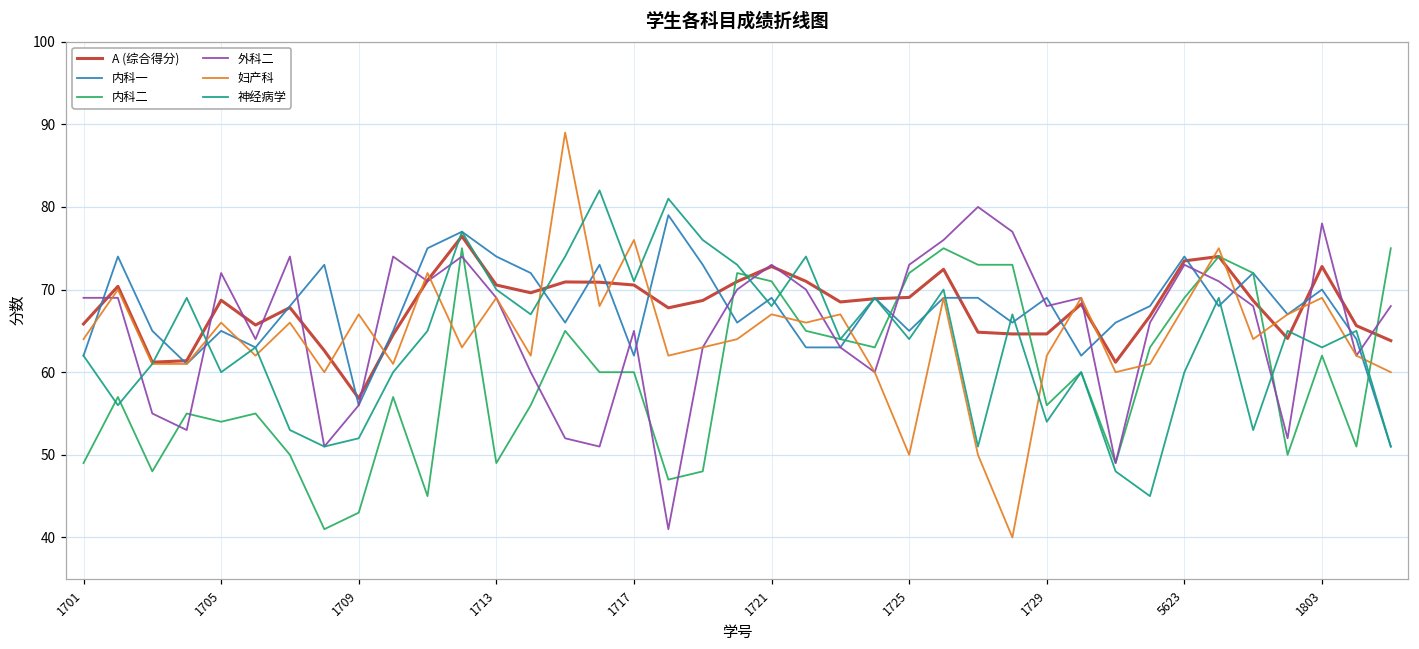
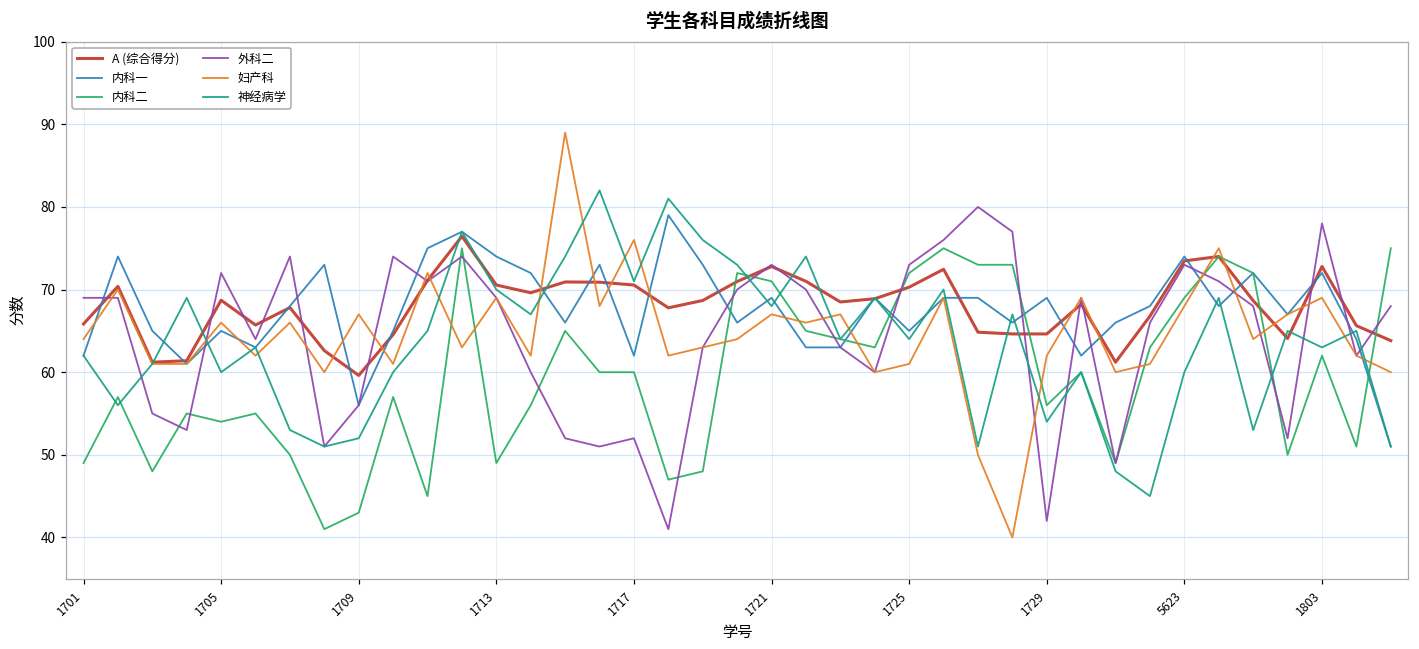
  {
    "A (综合得分)": {
      "1701": 66,
      "1705": 69,
-     "1709": 57,
+     "1709": 60,
      "1713": 71,
      "1717": 71,
-     "1725": 69,
+     "1725": 70,
      "1729": 65,
      "5623": 73,
      "1803": 73
    },
    "内科一": {
      "1705": 65,
      "1713": 74,
      "1717": 62,
      "1721": 69,
      "1725": 65,
      "1729": 69,
      "5623": 74,
-     "1803": 70
+     "1803": 72
    },
    "外科二": {
      "1701": 69,
      "1705": 72,
-     "1717": 65,
+     "1717": 52,
      "1725": 73,
-     "1729": 68,
+     "1729": 42,
      "5623": 73,
      "1803": 78
    },
    "妇产科": {
      "1701": 64,
      "1705": 66,
      "1709": 67,
      "1717": 76,
      "1721": 67,
-     "1725": 50,
+     "1725": 61,
      "1729": 62,
      "5623": 68,
      "1803": 69
    }
  }
